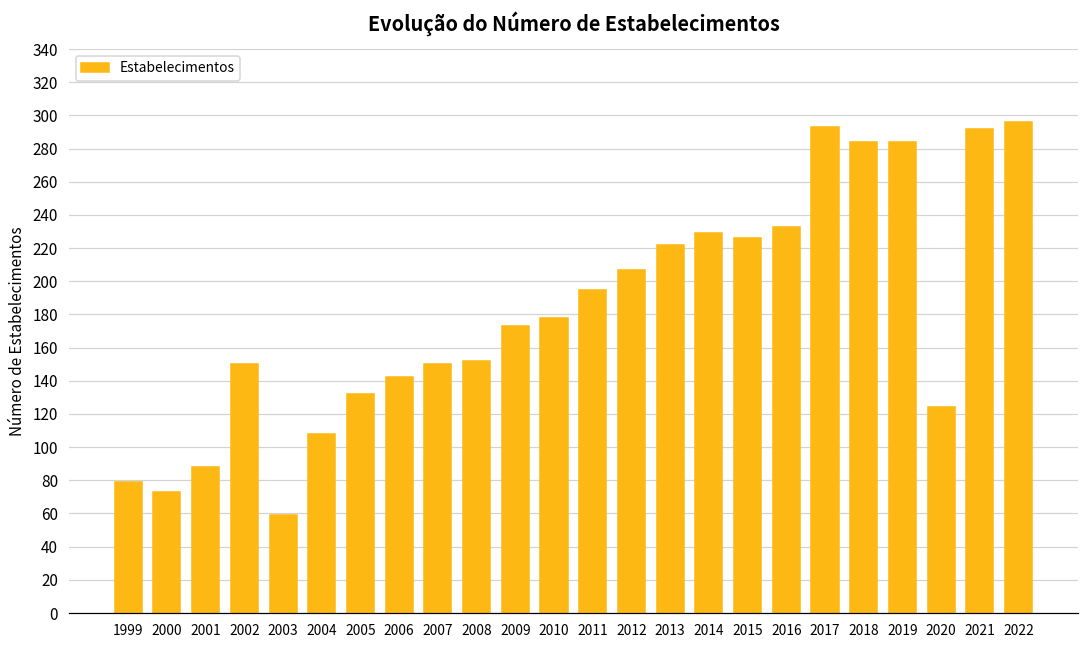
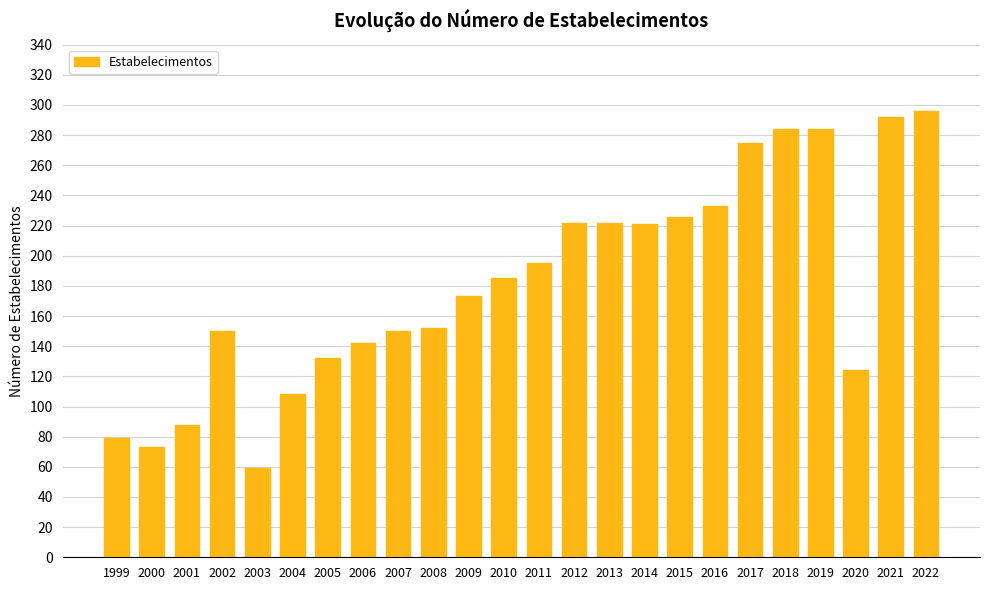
  {
    "1999": 79,
    "2000": 73,
    "2001": 88,
    "2002": 150,
    "2003": 59,
    "2004": 108,
    "2005": 132,
    "2006": 142,
    "2007": 150,
    "2008": 152,
    "2009": 173,
-   "2010": 178,
+   "2010": 185,
    "2011": 195,
-   "2012": 207,
+   "2012": 222,
    "2013": 222,
-   "2014": 229,
+   "2014": 221,
    "2015": 226,
    "2016": 233,
-   "2017": 293,
+   "2017": 275,
    "2018": 284,
    "2019": 284,
    "2020": 124,
    "2021": 292,
    "2022": 296
  }
